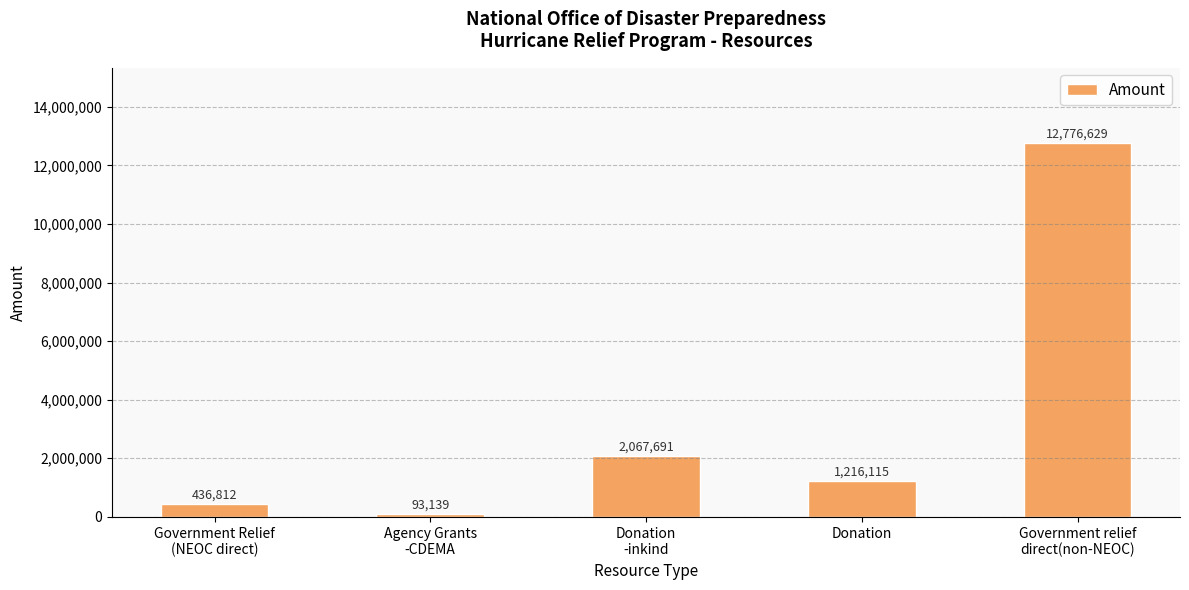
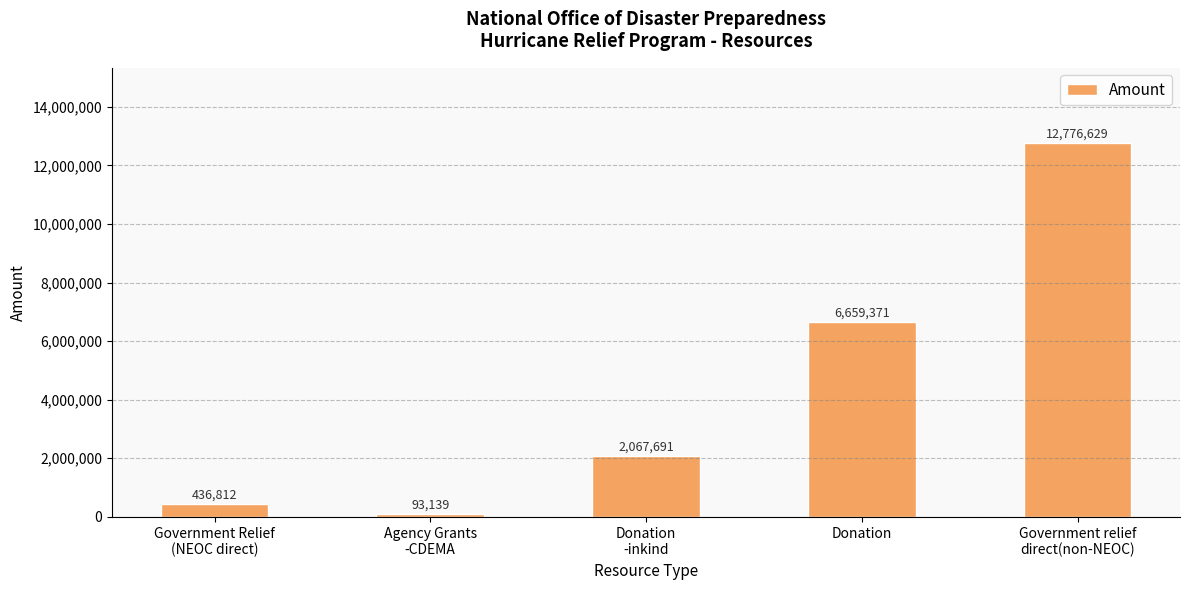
  {
    "Government Relief (NEOC direct)": "436,812",
    "Agency Grants -CDEMA": "93,139",
    "Donation -inkind": "2,067,691",
-   "Donation": "1,216,115",
+   "Donation": "6,659,371",
    "Government relief direct(non-NEOC)": "12,776,629"
  }
